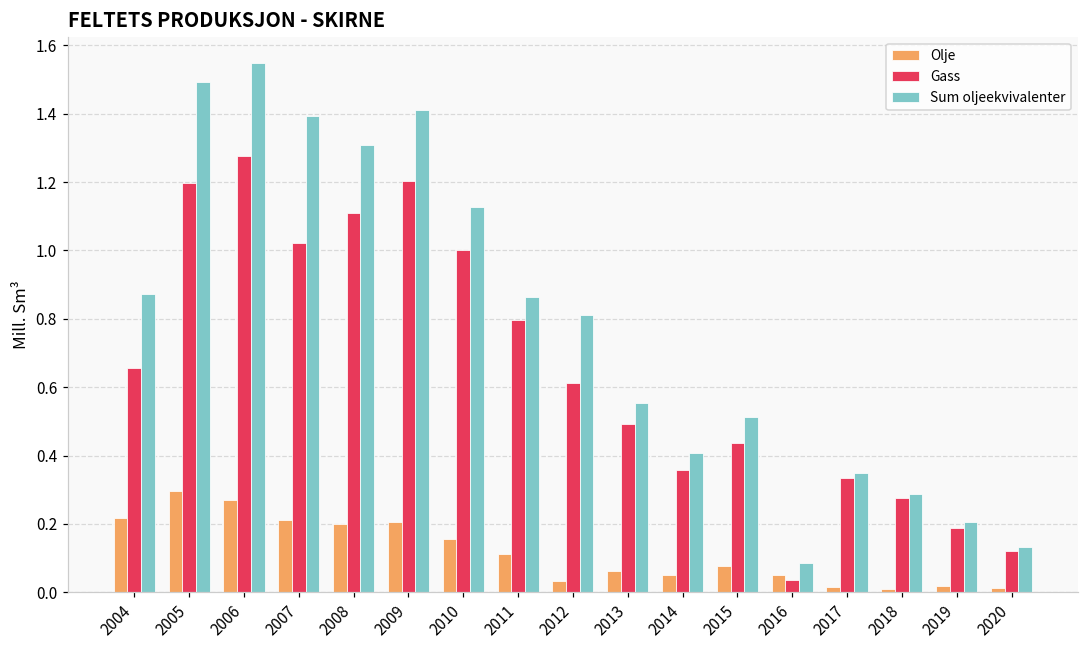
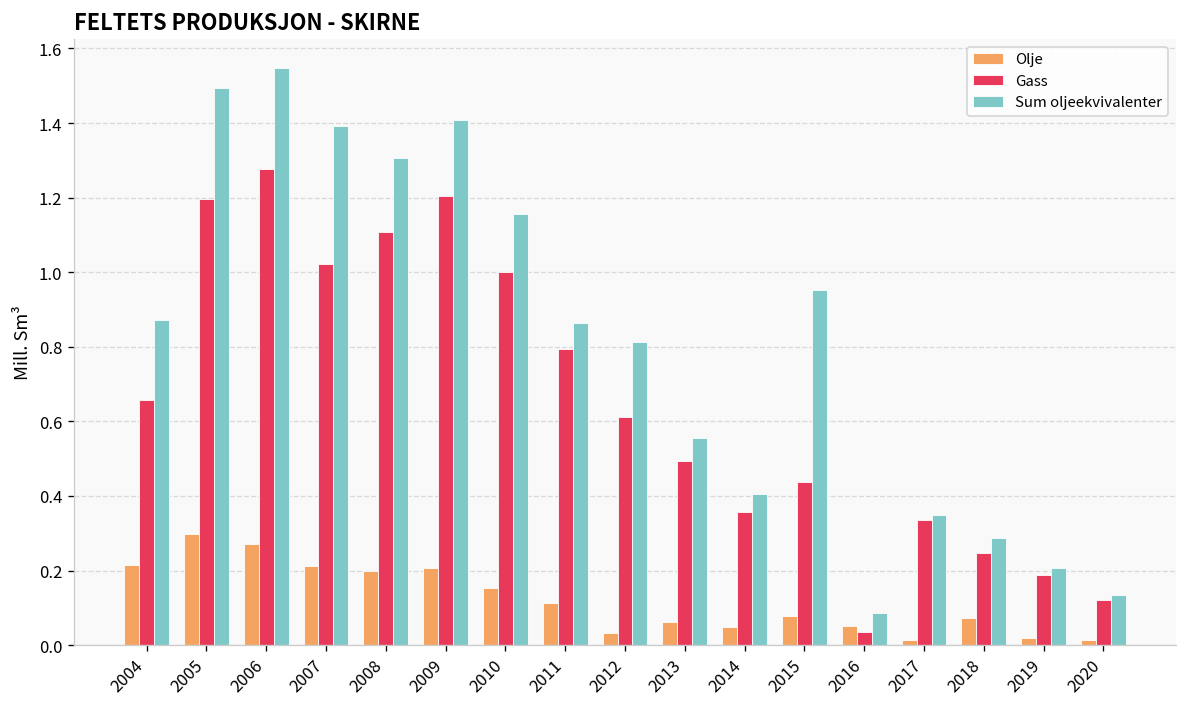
  {
    "Olje": {
      "2004": 0.22,
      "2005": 0.30,
      "2006": 0.27,
      "2007": 0.21,
      "2008": 0.20,
      "2009": 0.21,
      "2010": 0.15,
      "2011": 0.11,
      "2012": 0.03,
      "2013": 0.06,
      "2014": 0.05,
      "2015": 0.08,
      "2016": 0.05,
      "2017": 0.01,
-     "2018": 0.01,
+     "2018": 0.07,
      "2019": 0.02,
      "2020": 0.01
    },
    "Gass": {
      "2004": 0.66,
      "2005": 1.20,
      "2006": 1.28,
      "2007": 1.02,
      "2008": 1.11,
      "2009": 1.20,
      "2010": 1.00,
      "2011": 0.80,
      "2012": 0.61,
      "2013": 0.49,
      "2014": 0.36,
      "2015": 0.44,
      "2016": 0.04,
      "2017": 0.33,
-     "2018": 0.28,
+     "2018": 0.25,
      "2019": 0.19,
      "2020": 0.12
    },
    "Sum oljeekvivalenter": {
      "2004": 0.87,
      "2005": 1.49,
      "2006": 1.55,
      "2007": 1.39,
      "2008": 1.31,
      "2009": 1.41,
-     "2010": 1.13,
+     "2010": 1.16,
      "2011": 0.86,
      "2012": 0.81,
      "2013": 0.55,
      "2014": 0.41,
-     "2015": 0.51,
+     "2015": 0.95,
      "2016": 0.09,
      "2017": 0.35,
      "2018": 0.29,
      "2019": 0.21,
      "2020": 0.13
    }
  }
